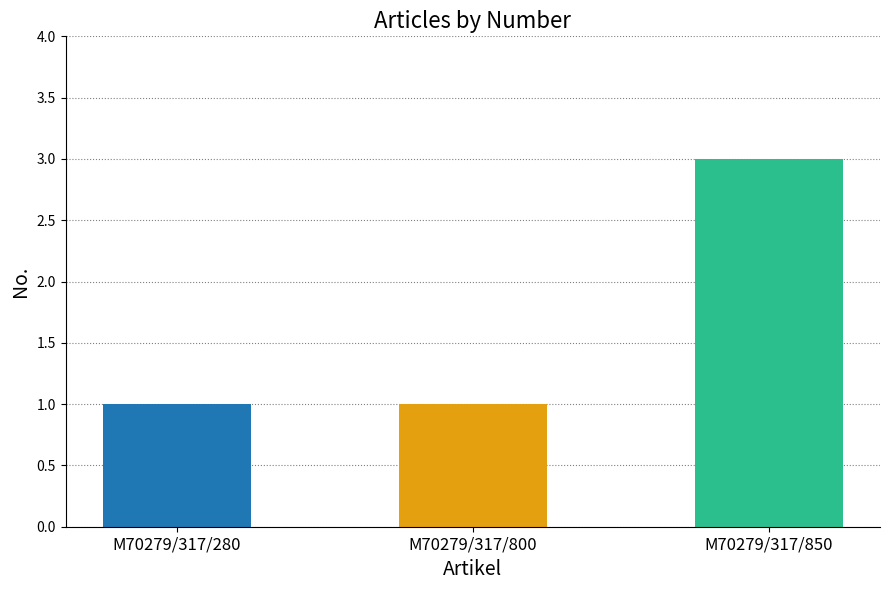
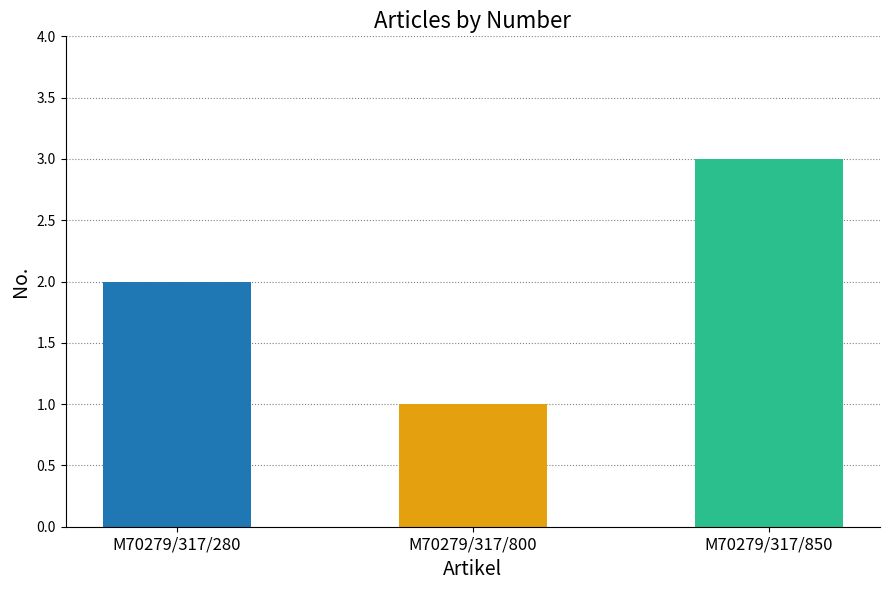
  {
-   "M70279/317/280": 1,
+   "M70279/317/280": 2,
    "M70279/317/800": 1,
    "M70279/317/850": 3
  }
